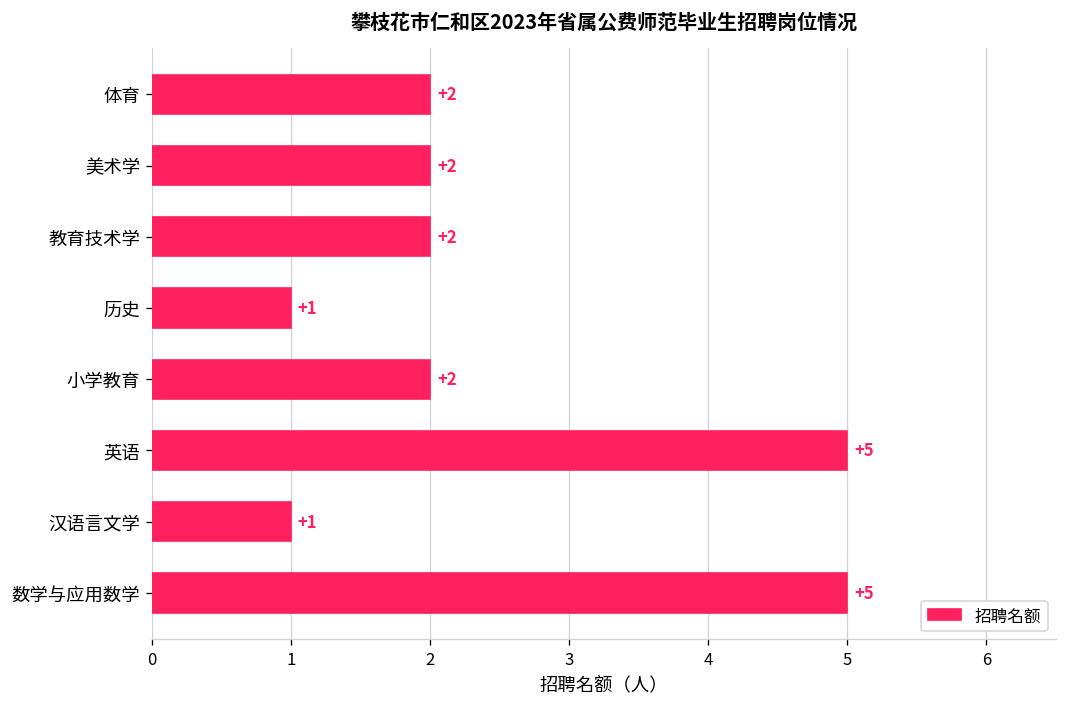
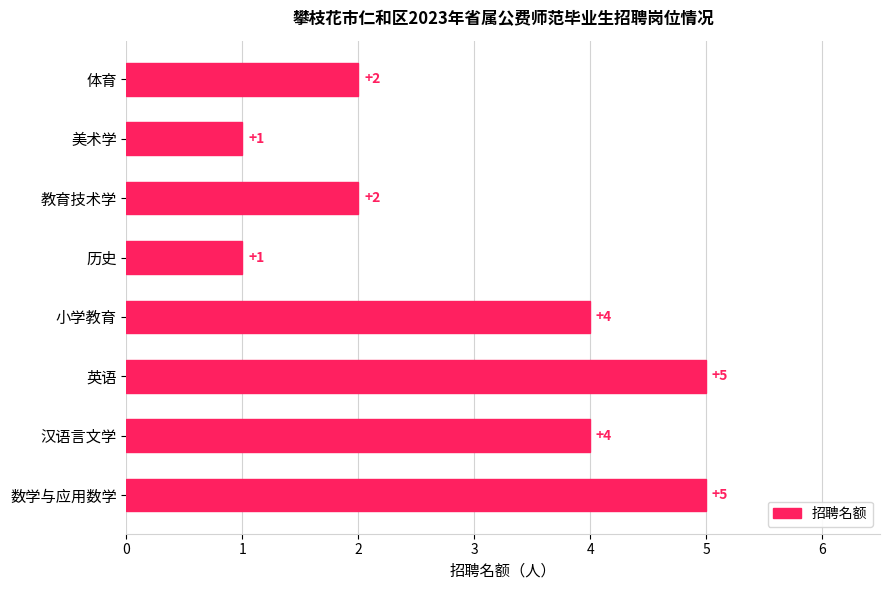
  {
    "体育": "+2",
-   "美术学": "+2",
+   "美术学": "+1",
    "教育技术学": "+2",
    "历史": "+1",
-   "小学教育": "+2",
+   "小学教育": "+4",
    "英语": "+5",
-   "汉语言文学": "+1",
+   "汉语言文学": "+4",
    "数学与应用数学": "+5"
  }
